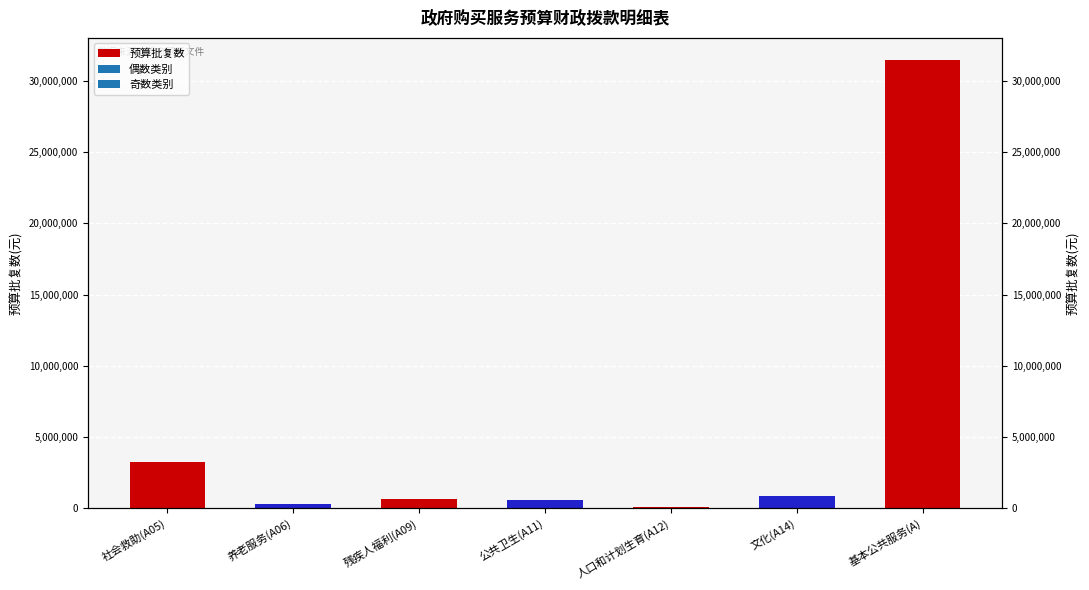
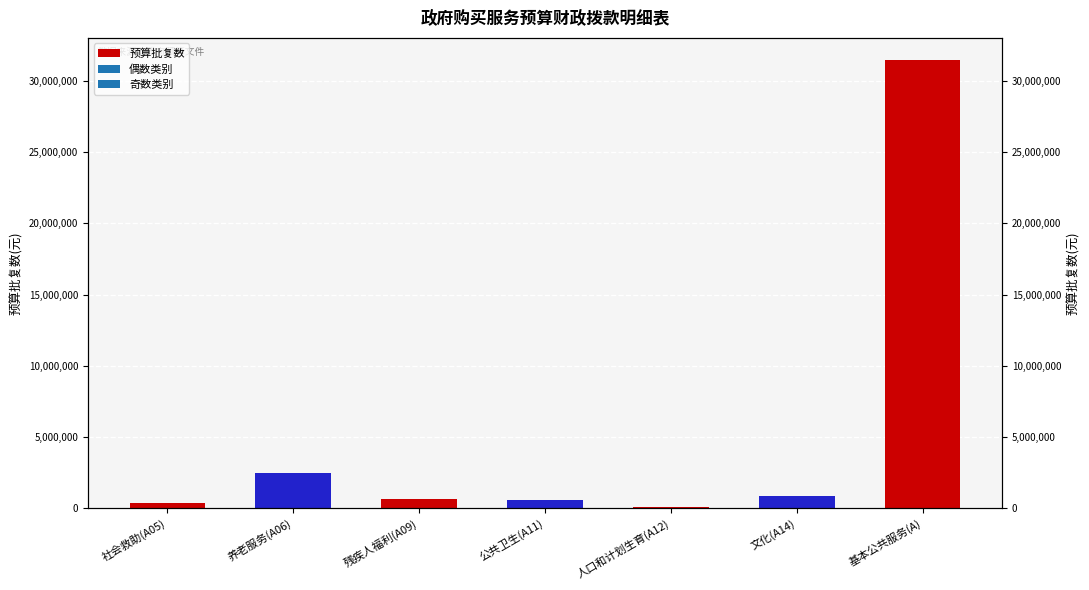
  {
-   "社会救助(A05)": "3,200,000",
-   "养老服务(A06)": "300,000",
+   "社会救助(A05)": "400,000",
+   "养老服务(A06)": "2,500,000",
    "残疾人福利(A09)": "700,000",
    "公共卫生(A11)": "600,000",
    "文化(A14)": "900,000",
    "基本公共服务(A)": "31,400,000"
  }
